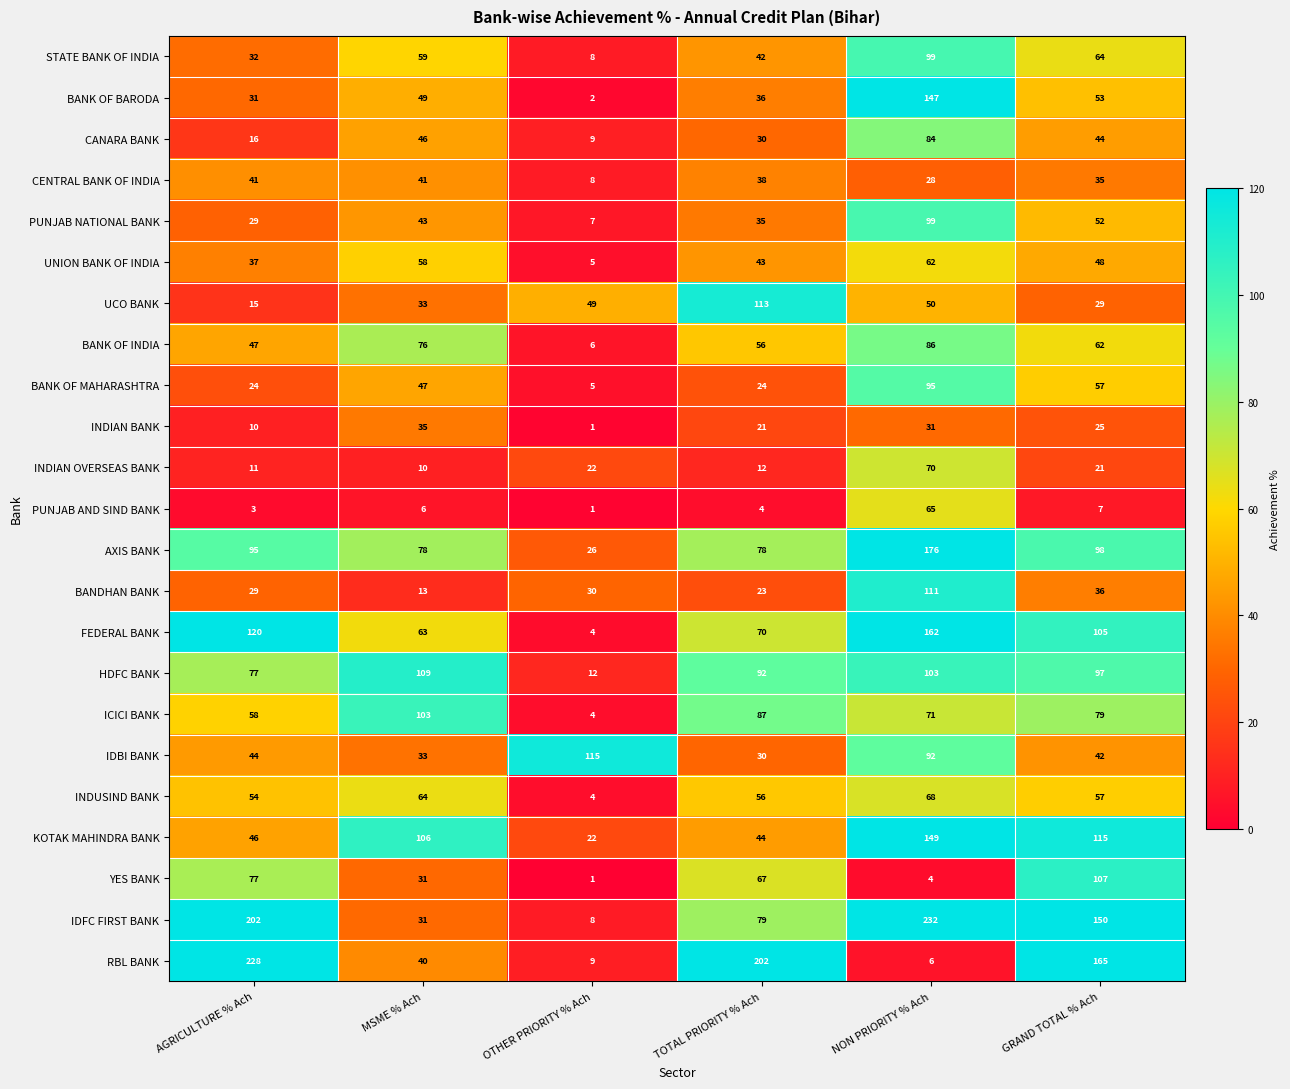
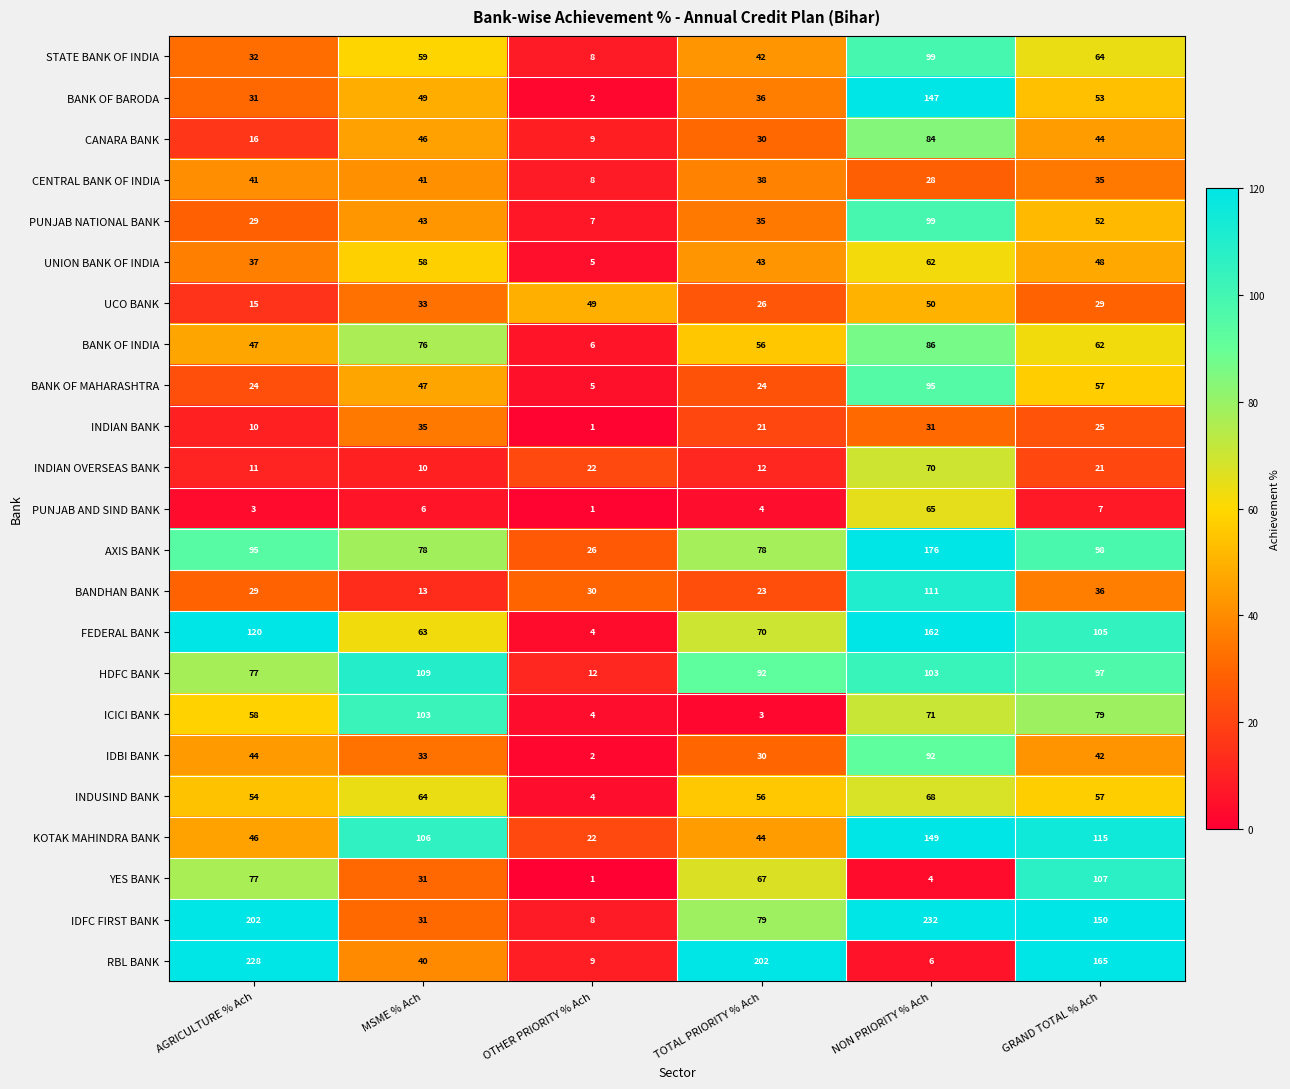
  {
    "STATE BANK OF INDIA": {
      "AGRICULTURE % Ach": 32,
      "MSME % Ach": 59,
      "OTHER PRIORITY % Ach": 8,
      "TOTAL PRIORITY % Ach": 42,
      "NON PRIORITY % Ach": 99,
      "GRAND TOTAL % Ach": 64
    },
    "BANK OF BARODA": {
      "AGRICULTURE % Ach": 31,
      "MSME % Ach": 49,
      "OTHER PRIORITY % Ach": 2,
      "TOTAL PRIORITY % Ach": 36,
      "NON PRIORITY % Ach": 147,
      "GRAND TOTAL % Ach": 53
    },
    "CANARA BANK": {
      "AGRICULTURE % Ach": 16,
      "MSME % Ach": 46,
      "OTHER PRIORITY % Ach": 9,
      "TOTAL PRIORITY % Ach": 30,
      "NON PRIORITY % Ach": 84,
      "GRAND TOTAL % Ach": 44
    },
    "CENTRAL BANK OF INDIA": {
      "AGRICULTURE % Ach": 41,
      "MSME % Ach": 41,
      "OTHER PRIORITY % Ach": 8,
      "TOTAL PRIORITY % Ach": 38,
      "NON PRIORITY % Ach": 28,
      "GRAND TOTAL % Ach": 35
    },
    "PUNJAB NATIONAL BANK": {
      "AGRICULTURE % Ach": 29,
      "MSME % Ach": 43,
      "OTHER PRIORITY % Ach": 7,
      "TOTAL PRIORITY % Ach": 35,
      "NON PRIORITY % Ach": 99,
      "GRAND TOTAL % Ach": 52
    },
    "UNION BANK OF INDIA": {
      "AGRICULTURE % Ach": 37,
      "MSME % Ach": 58,
      "OTHER PRIORITY % Ach": 5,
      "TOTAL PRIORITY % Ach": 43,
      "NON PRIORITY % Ach": 62,
      "GRAND TOTAL % Ach": 48
    },
    "UCO BANK": {
      "AGRICULTURE % Ach": 15,
      "MSME % Ach": 33,
      "OTHER PRIORITY % Ach": 49,
-     "TOTAL PRIORITY % Ach": 113,
+     "TOTAL PRIORITY % Ach": 26,
      "NON PRIORITY % Ach": 50,
      "GRAND TOTAL % Ach": 29
    },
    "BANK OF INDIA": {
      "AGRICULTURE % Ach": 47,
      "MSME % Ach": 76,
      "OTHER PRIORITY % Ach": 6,
      "TOTAL PRIORITY % Ach": 56,
      "NON PRIORITY % Ach": 86,
      "GRAND TOTAL % Ach": 62
    },
    "BANK OF MAHARASHTRA": {
      "AGRICULTURE % Ach": 24,
      "MSME % Ach": 47,
      "OTHER PRIORITY % Ach": 5,
      "TOTAL PRIORITY % Ach": 24,
      "NON PRIORITY % Ach": 95,
      "GRAND TOTAL % Ach": 57
    },
    "INDIAN BANK": {
      "AGRICULTURE % Ach": 10,
      "MSME % Ach": 35,
      "OTHER PRIORITY % Ach": 1,
      "TOTAL PRIORITY % Ach": 21,
      "NON PRIORITY % Ach": 31,
      "GRAND TOTAL % Ach": 25
    },
    "INDIAN OVERSEAS BANK": {
      "AGRICULTURE % Ach": 11,
      "MSME % Ach": 10,
      "OTHER PRIORITY % Ach": 22,
      "TOTAL PRIORITY % Ach": 12,
      "NON PRIORITY % Ach": 70,
      "GRAND TOTAL % Ach": 21
    },
    "PUNJAB AND SIND BANK": {
      "AGRICULTURE % Ach": 3,
      "MSME % Ach": 6,
      "OTHER PRIORITY % Ach": 1,
      "TOTAL PRIORITY % Ach": 4,
      "NON PRIORITY % Ach": 65,
      "GRAND TOTAL % Ach": 7
    },
    "AXIS BANK": {
      "AGRICULTURE % Ach": 95,
      "MSME % Ach": 78,
      "OTHER PRIORITY % Ach": 26,
      "TOTAL PRIORITY % Ach": 78,
      "NON PRIORITY % Ach": 176,
      "GRAND TOTAL % Ach": 98
    },
    "BANDHAN BANK": {
      "AGRICULTURE % Ach": 29,
      "MSME % Ach": 13,
      "OTHER PRIORITY % Ach": 30,
      "TOTAL PRIORITY % Ach": 23,
      "NON PRIORITY % Ach": 111,
      "GRAND TOTAL % Ach": 36
    },
    "FEDERAL BANK": {
      "AGRICULTURE % Ach": 120,
      "MSME % Ach": 63,
      "OTHER PRIORITY % Ach": 4,
      "TOTAL PRIORITY % Ach": 70,
      "NON PRIORITY % Ach": 162,
      "GRAND TOTAL % Ach": 105
    },
    "HDFC BANK": {
      "AGRICULTURE % Ach": 77,
      "MSME % Ach": 109,
      "OTHER PRIORITY % Ach": 12,
      "TOTAL PRIORITY % Ach": 92,
      "NON PRIORITY % Ach": 103,
      "GRAND TOTAL % Ach": 97
    },
    "ICICI BANK": {
      "AGRICULTURE % Ach": 58,
      "MSME % Ach": 103,
      "OTHER PRIORITY % Ach": 4,
-     "TOTAL PRIORITY % Ach": 87,
+     "TOTAL PRIORITY % Ach": 3,
      "NON PRIORITY % Ach": 71,
      "GRAND TOTAL % Ach": 79
    },
    "IDBI BANK": {
      "AGRICULTURE % Ach": 44,
      "MSME % Ach": 33,
-     "OTHER PRIORITY % Ach": 115,
+     "OTHER PRIORITY % Ach": 2,
      "TOTAL PRIORITY % Ach": 30,
      "NON PRIORITY % Ach": 92,
      "GRAND TOTAL % Ach": 42
    },
    "INDUSIND BANK": {
      "AGRICULTURE % Ach": 54,
      "MSME % Ach": 64,
      "OTHER PRIORITY % Ach": 4,
      "TOTAL PRIORITY % Ach": 56,
      "NON PRIORITY % Ach": 68,
      "GRAND TOTAL % Ach": 57
    },
    "KOTAK MAHINDRA BANK": {
      "AGRICULTURE % Ach": 46,
      "MSME % Ach": 106,
      "OTHER PRIORITY % Ach": 22,
      "TOTAL PRIORITY % Ach": 44,
      "NON PRIORITY % Ach": 149,
      "GRAND TOTAL % Ach": 115
    },
    "YES BANK": {
      "AGRICULTURE % Ach": 77,
      "MSME % Ach": 31,
      "OTHER PRIORITY % Ach": 1,
      "TOTAL PRIORITY % Ach": 67,
      "NON PRIORITY % Ach": 4,
      "GRAND TOTAL % Ach": 107
    },
    "IDFC FIRST BANK": {
      "AGRICULTURE % Ach": 202,
      "MSME % Ach": 31,
      "OTHER PRIORITY % Ach": 8,
      "TOTAL PRIORITY % Ach": 79,
      "NON PRIORITY % Ach": 232,
      "GRAND TOTAL % Ach": 150
    },
    "RBL BANK": {
      "AGRICULTURE % Ach": 228,
      "MSME % Ach": 40,
      "OTHER PRIORITY % Ach": 9,
      "TOTAL PRIORITY % Ach": 202,
      "NON PRIORITY % Ach": 6,
      "GRAND TOTAL % Ach": 165
    }
  }
